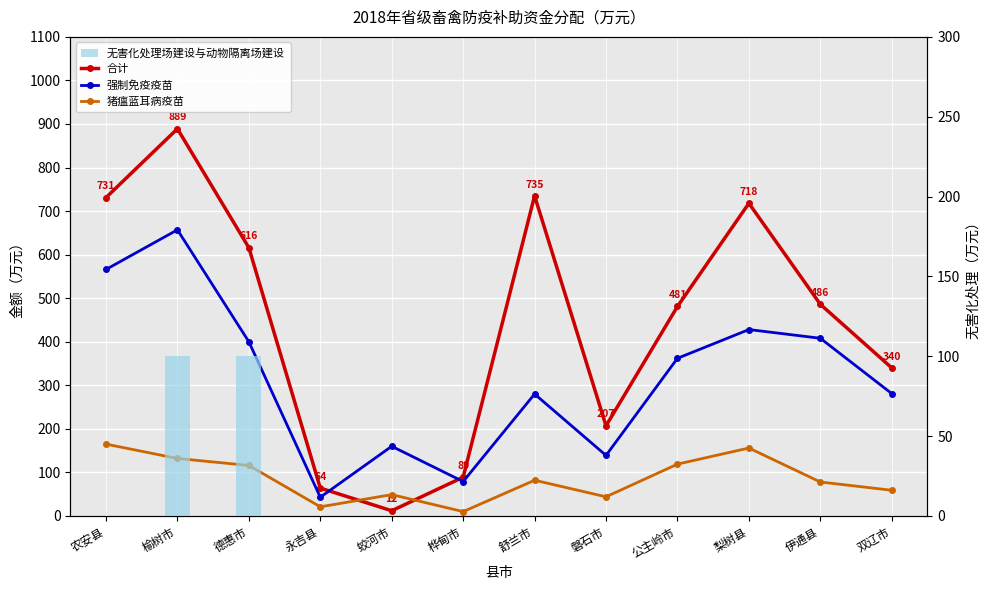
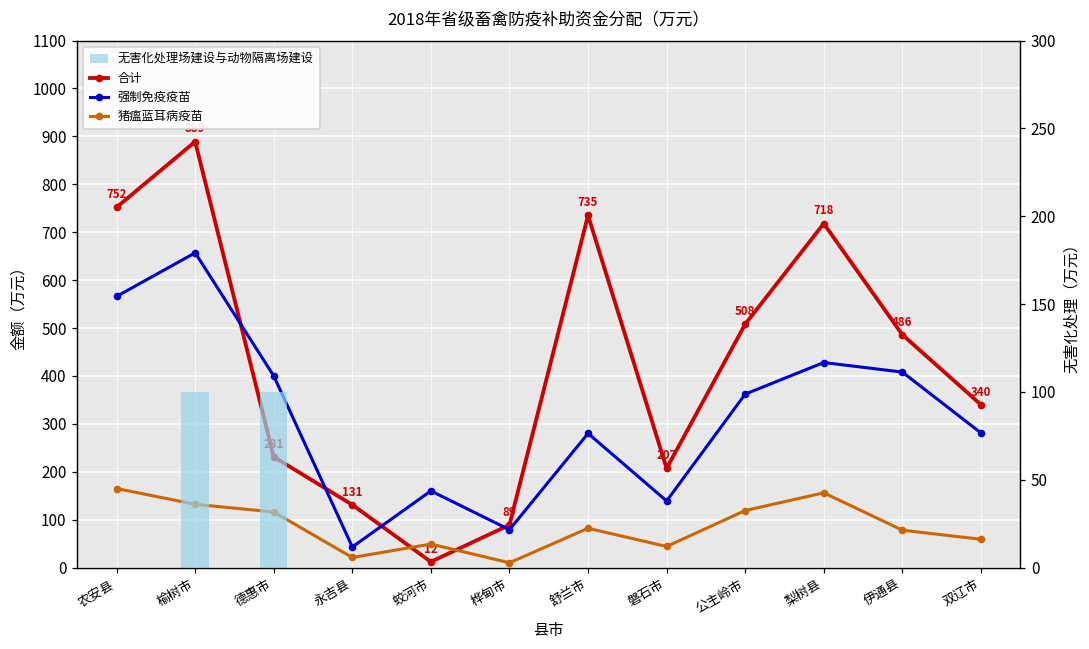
  {
    "合计": {
-     "农安县": 731,
+     "农安县": 752,
      "榆树市": 889,
-     "德惠市": 616,
-     "永吉县": 64,
+     "德惠市": 231,
+     "永吉县": 131,
      "桦甸市": 89,
      "舒兰市": 735,
      "磐石市": 207,
-     "公主岭市": 481,
+     "公主岭市": 508,
      "梨树县": 718,
      "伊通县": 486,
      "双辽市": 340
    }
  }
